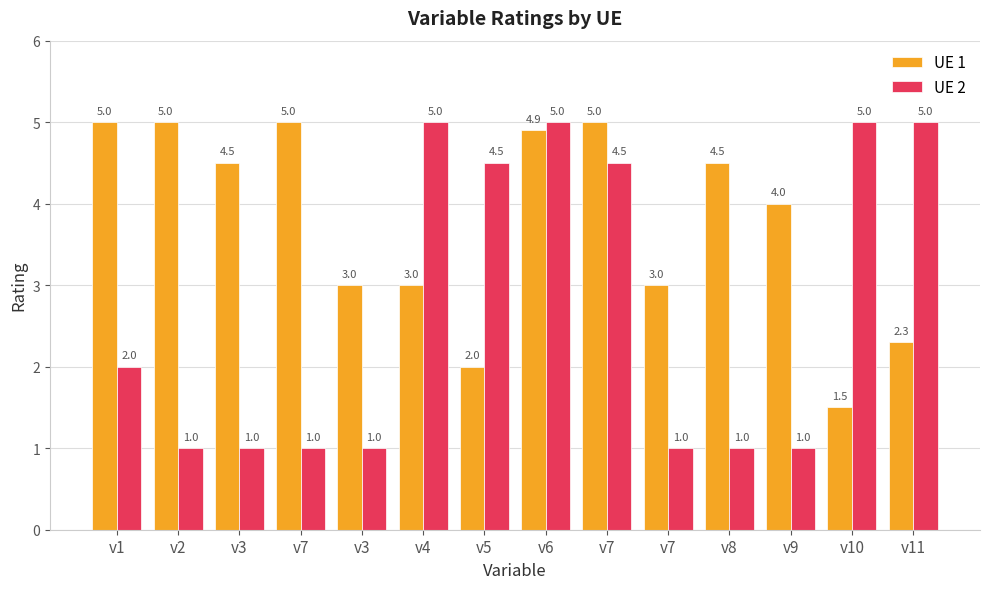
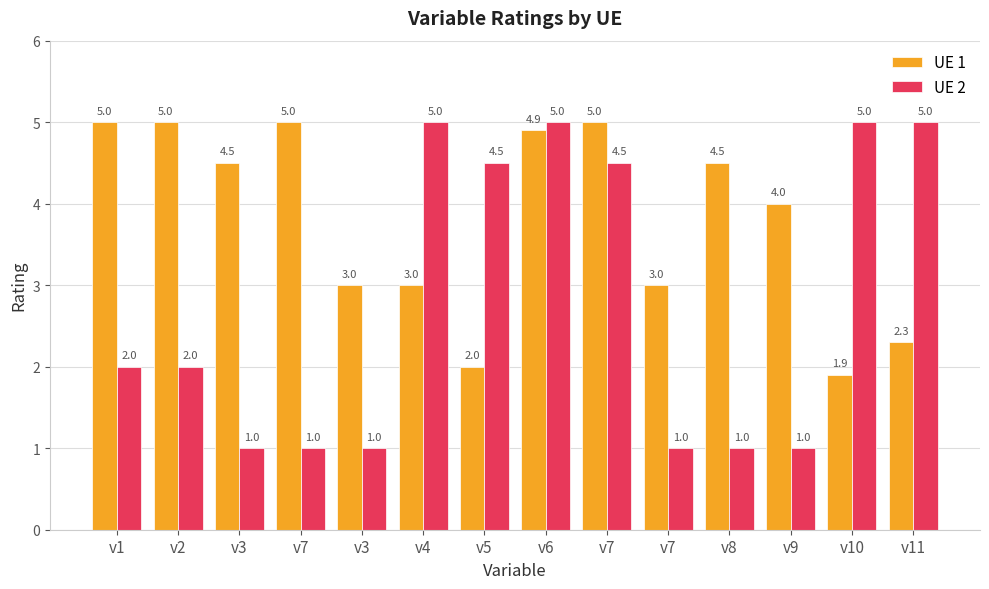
  {
    "UE 1": {
      "v1": 5.0,
      "v2": 5.0,
      "v4": 3.0,
      "v5": 2.0,
      "v6": 4.9,
      "v8": 4.5,
      "v9": 4.0,
-     "v10": 1.5,
+     "v10": 1.9,
      "v11": 2.3
    },
    "UE 2": {
      "v1": 2.0,
-     "v2": 1.0,
+     "v2": 2.0,
      "v4": 5.0,
      "v5": 4.5,
      "v6": 5.0,
      "v8": 1.0,
      "v9": 1.0,
      "v10": 5.0,
      "v11": 5.0
    }
  }
